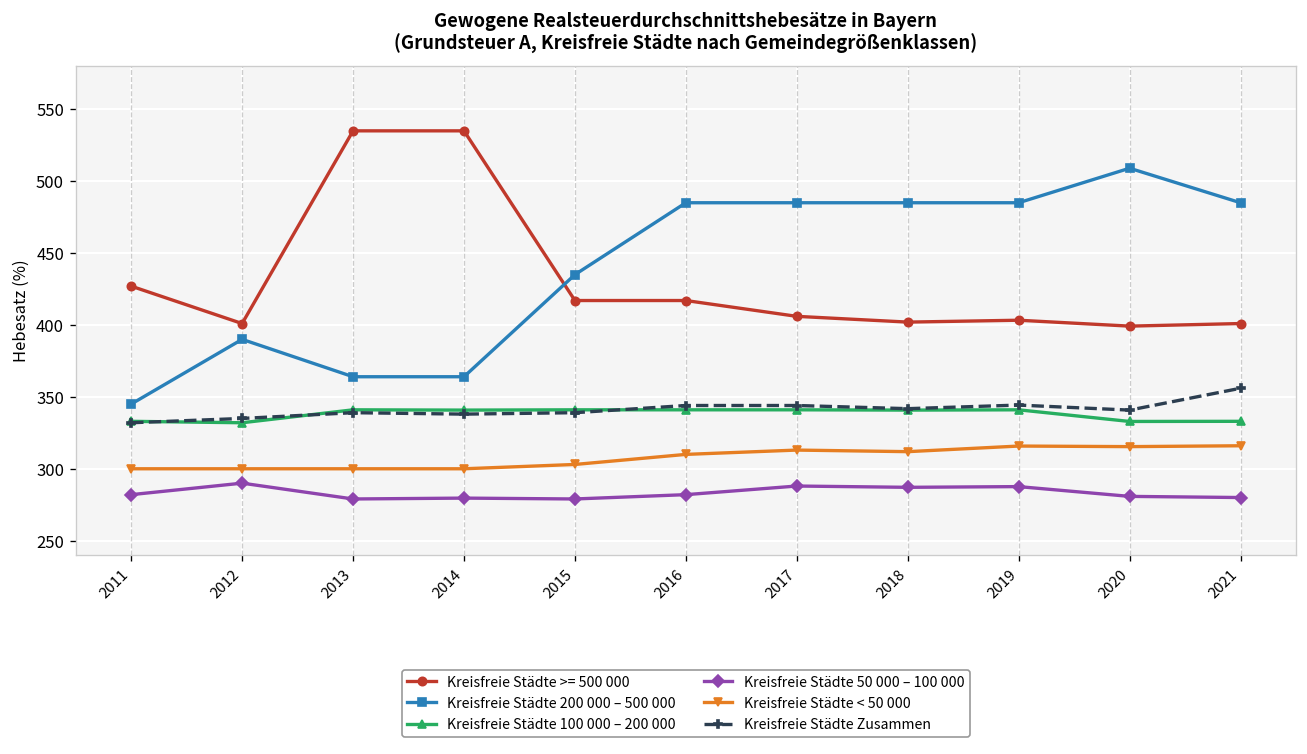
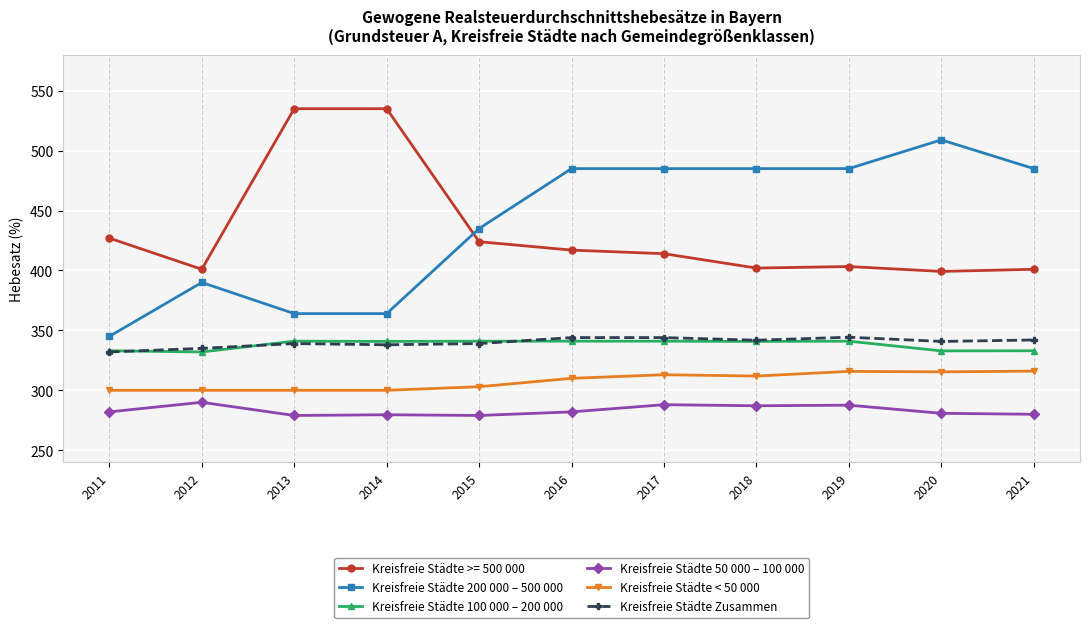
  {
    "Kreisfreie Städte >= 500 000": {
      "2011": 427,
      "2012": 401,
      "2013": 535,
      "2014": 535,
-     "2015": 417,
+     "2015": 424,
      "2016": 417,
-     "2017": 406,
+     "2017": 414,
      "2018": 402,
      "2019": 403,
      "2020": 399,
      "2021": 401
    },
    "Kreisfreie Städte 200 000 – 500 000": {
      "2011": 345,
      "2012": 390,
      "2013": 364,
      "2014": 364,
      "2015": 435,
      "2016": 485,
      "2017": 485,
      "2018": 485,
      "2019": 485,
      "2020": 509,
      "2021": 485
    },
    "Kreisfreie Städte 100 000 – 200 000": {
      "2012": 332,
      "2014": 341,
      "2016": 341,
      "2017": 341,
      "2019": 341,
      "2020": 333,
      "2021": 333
    },
    "Kreisfreie Städte 50 000 – 100 000": {
      "2011": 282,
      "2012": 290,
      "2013": 279,
      "2014": 280,
      "2015": 279,
      "2016": 282,
      "2017": 288,
      "2018": 287,
      "2019": 288,
      "2020": 281,
      "2021": 280
    },
    "Kreisfreie Städte < 50 000": {
      "2011": 300,
      "2012": 300,
      "2013": 300,
      "2014": 300,
      "2015": 303,
      "2016": 310,
      "2017": 313,
      "2018": 312,
      "2019": 316,
      "2020": 315,
      "2021": 316
    },
    "Kreisfreie Städte Zusammen": {
      "2012": 335,
      "2014": 338,
      "2016": 344,
      "2017": 344,
      "2019": 344,
      "2020": 341,
-     "2021": 356
+     "2021": 342
    }
  }
